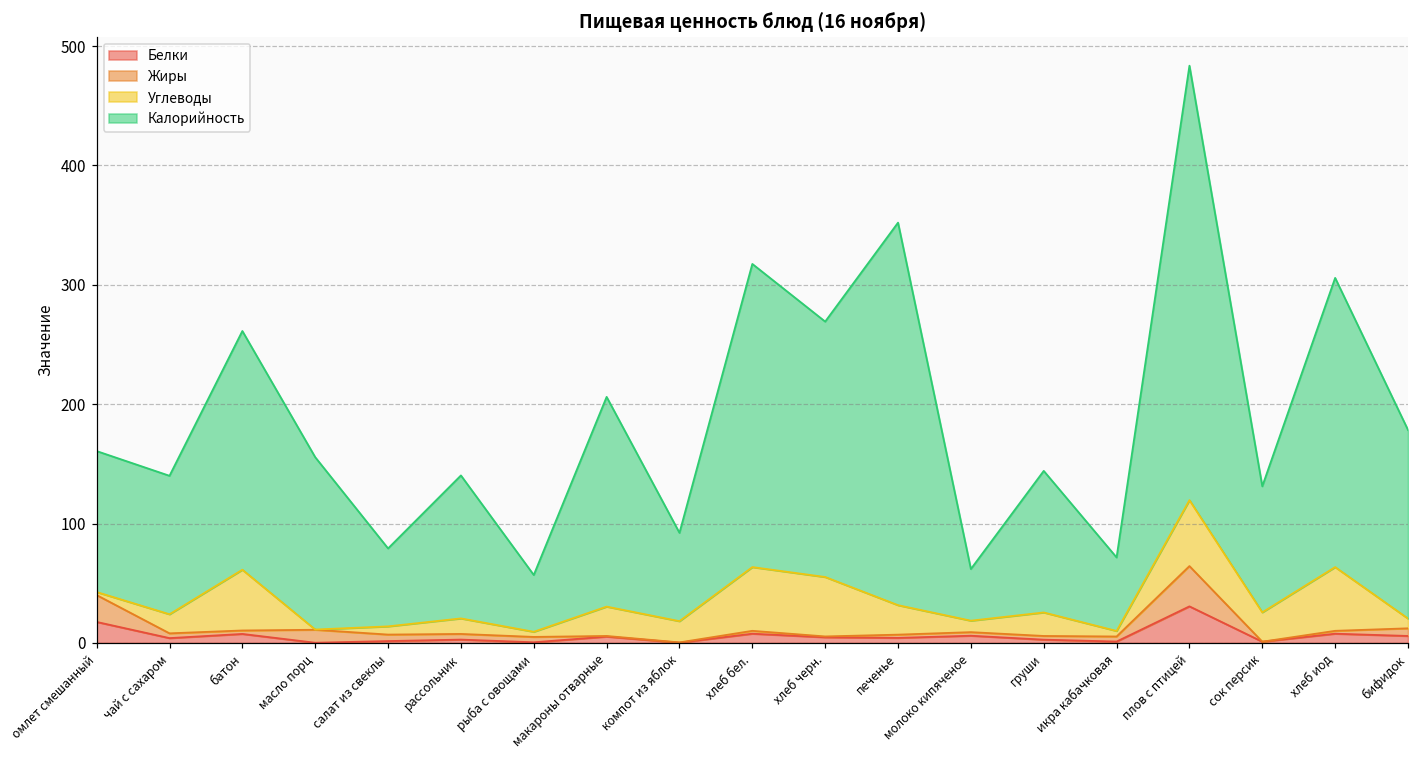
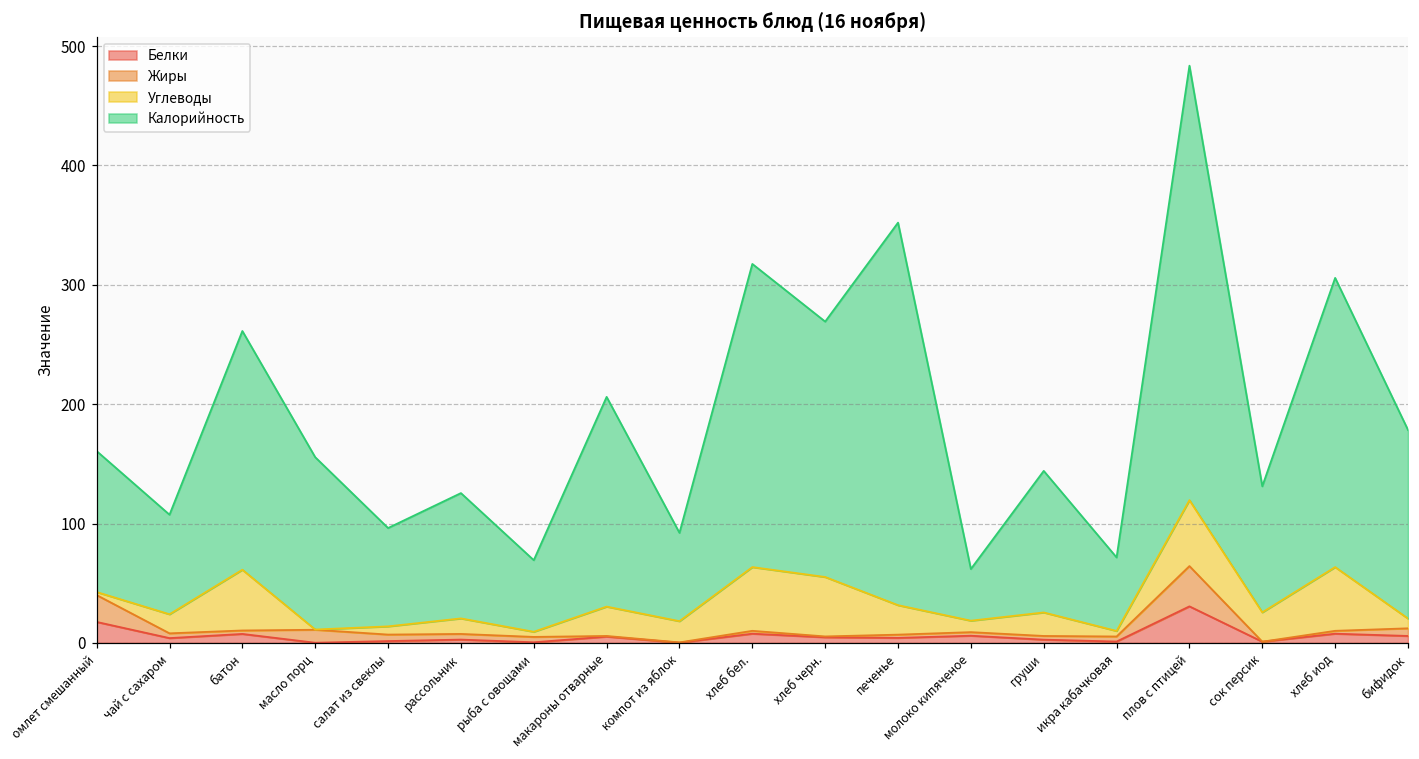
  {
    "Калорийность": {
      "омлет смешанный": 118,
-     "чай с сахаром": 116,
+     "чай с сахаром": 83,
      "батон": 200,
      "масло порц": 144,
-     "салат из свеклы": 65,
-     "рассольник": 120,
-     "рыба с овощами": 48,
+     "салат из свеклы": 82,
+     "рассольник": 105,
+     "рыба с овощами": 60,
      "макароны отварные": 176,
      "компот из яблок": 74,
      "хлеб бел.": 254,
      "хлеб черн.": 214,
      "печенье": 321,
      "молоко кипяченое": 43,
      "груши": 119,
      "икра кабачковая": 62,
      "плов с птицей": 364,
      "сок персик": 106,
      "хлеб иод": 242,
      "бифидок": 158
    }
  }
